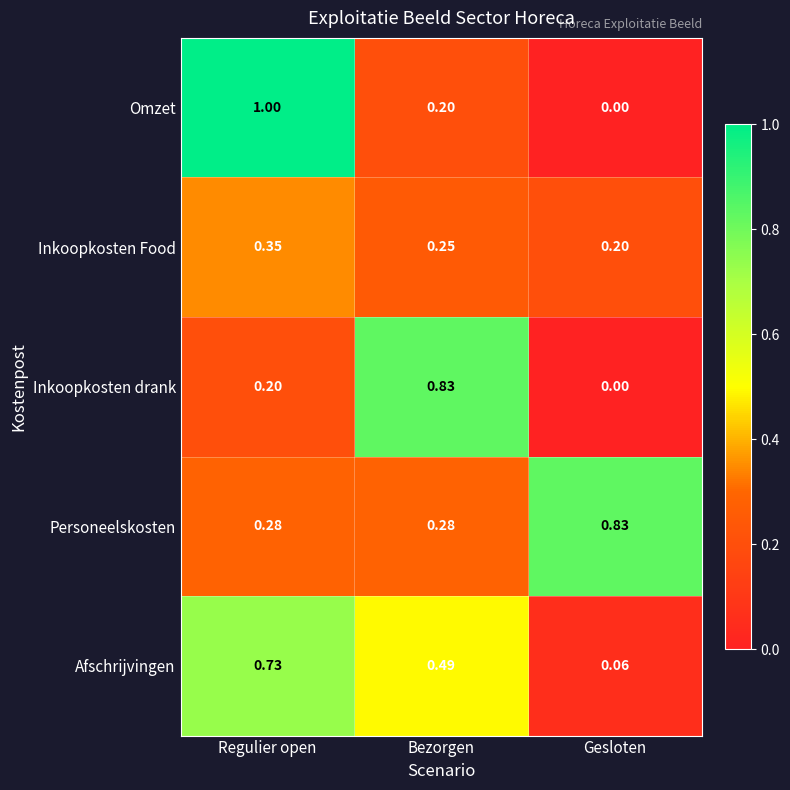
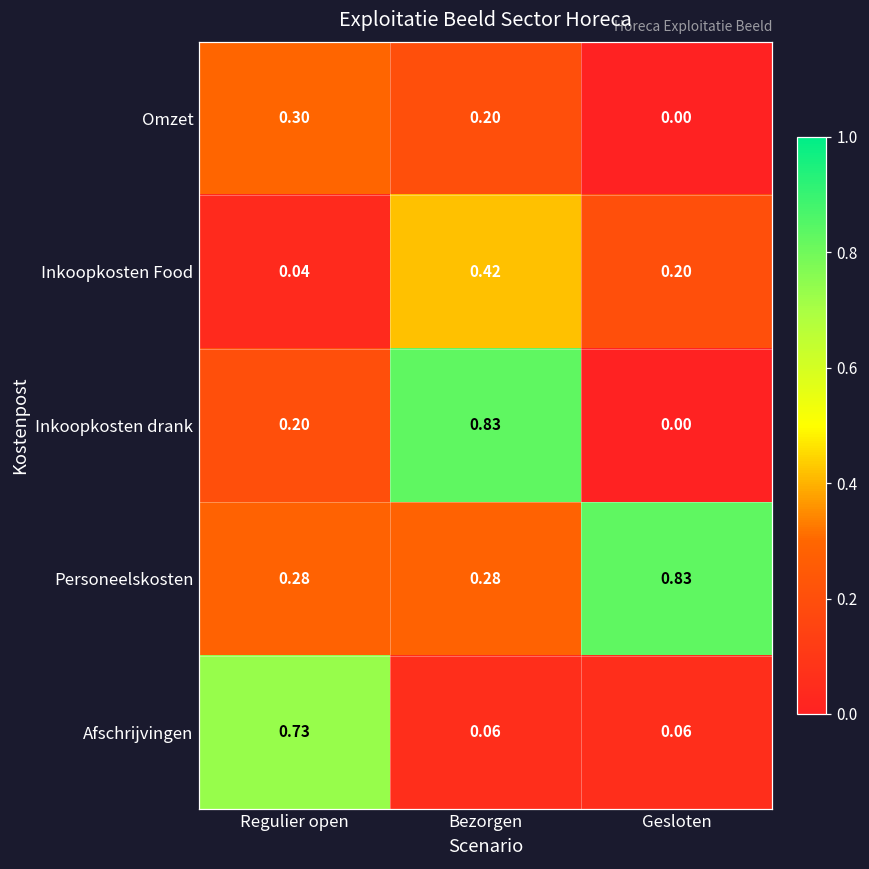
  {
    "Omzet": {
-     "Regulier open": 1.00,
+     "Regulier open": 0.30,
      "Bezorgen": 0.20,
      "Gesloten": 0.00
    },
    "Inkoopkosten Food": {
-     "Regulier open": 0.35,
-     "Bezorgen": 0.25,
+     "Regulier open": 0.04,
+     "Bezorgen": 0.42,
      "Gesloten": 0.20
    },
    "Inkoopkosten drank": {
      "Regulier open": 0.20,
      "Bezorgen": 0.83,
      "Gesloten": 0.00
    },
    "Personeelskosten": {
      "Regulier open": 0.28,
      "Bezorgen": 0.28,
      "Gesloten": 0.83
    },
    "Afschrijvingen": {
      "Regulier open": 0.73,
-     "Bezorgen": 0.49,
+     "Bezorgen": 0.06,
      "Gesloten": 0.06
    }
  }
